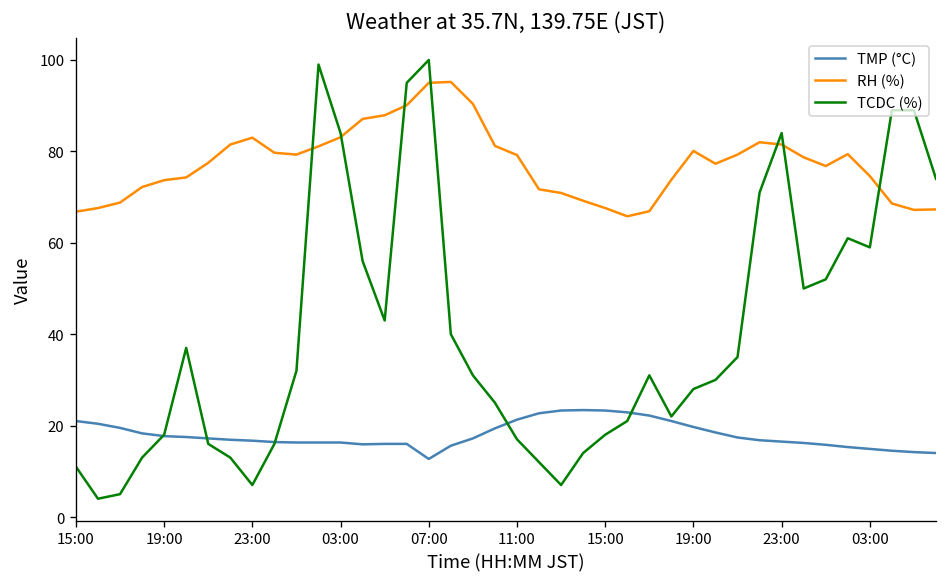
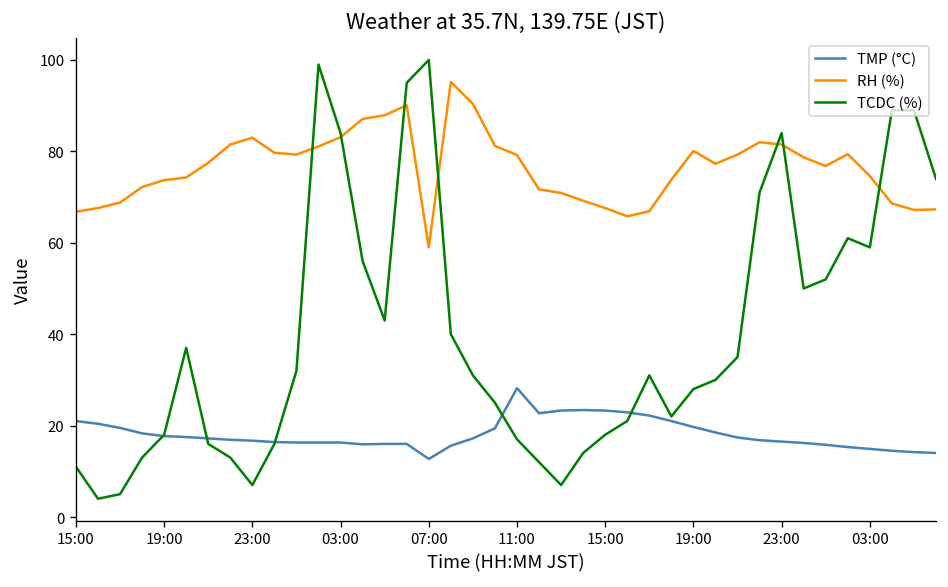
  {
    "TMP (°C)": {
      "07:00": 13,
-     "11:00": 21
+     "11:00": 28
    },
    "RH (%)": {
-     "07:00": 95,
+     "07:00": 59,
      "11:00": 79
    },
    "TCDC (%)": {
      "07:00": 100,
      "11:00": 17
    }
  }
